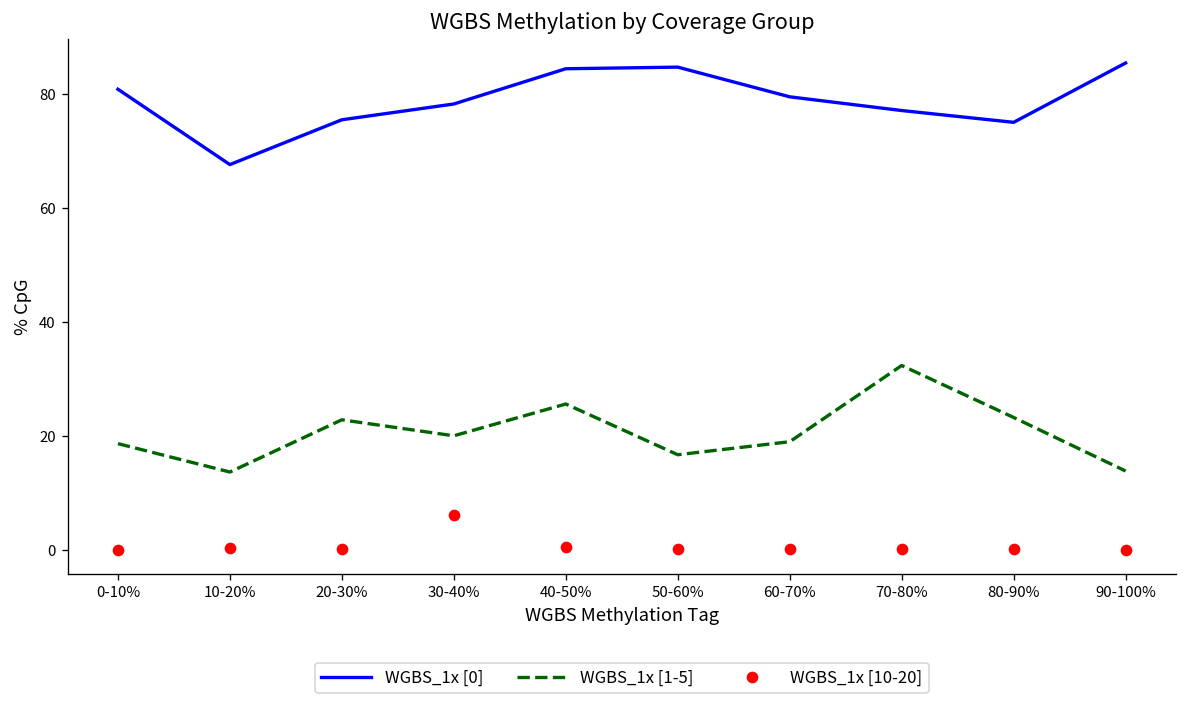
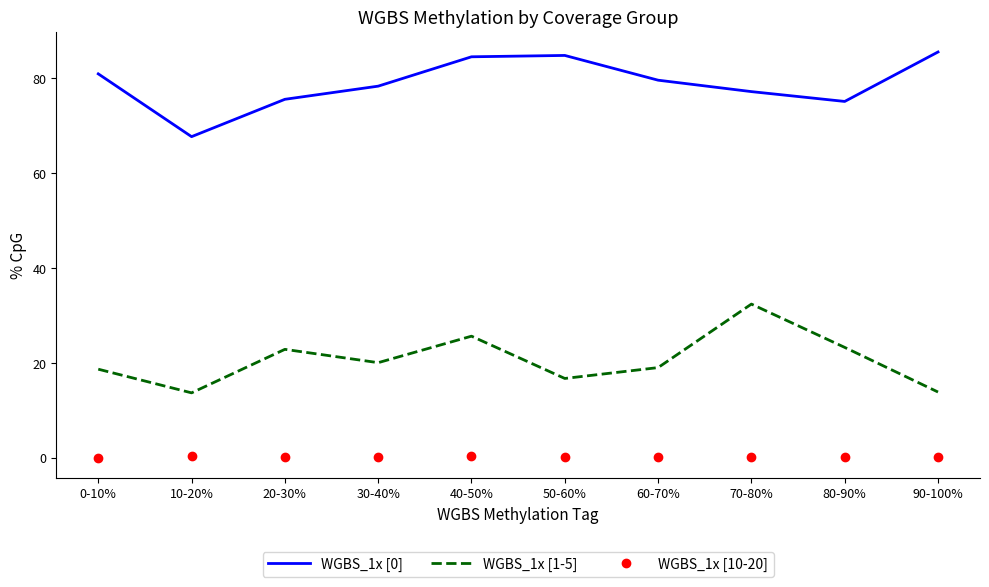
  {
    "WGBS_1x [0]": {
      "0-10%": 81,
      "10-20%": 68,
      "20-30%": 76,
      "30-40%": 78,
      "40-50%": 84,
      "50-60%": 85,
      "60-70%": 80,
      "70-80%": 77,
      "80-90%": 75,
      "90-100%": 86
    },
    "WGBS_1x [1-5]": {
      "0-10%": 19,
      "10-20%": 14,
      "20-30%": 23,
      "30-40%": 20,
      "40-50%": 26,
      "50-60%": 17,
      "60-70%": 19,
      "70-80%": 32,
      "80-90%": 23,
      "90-100%": 14
    },
    "WGBS_1x [10-20]": {
      "0-10%": 0,
      "10-20%": 0,
      "20-30%": 0,
-     "30-40%": 6,
+     "30-40%": 0,
      "40-50%": 0,
      "50-60%": 0,
      "60-70%": 0,
      "70-80%": 0,
      "80-90%": 0,
      "90-100%": 0
    }
  }
